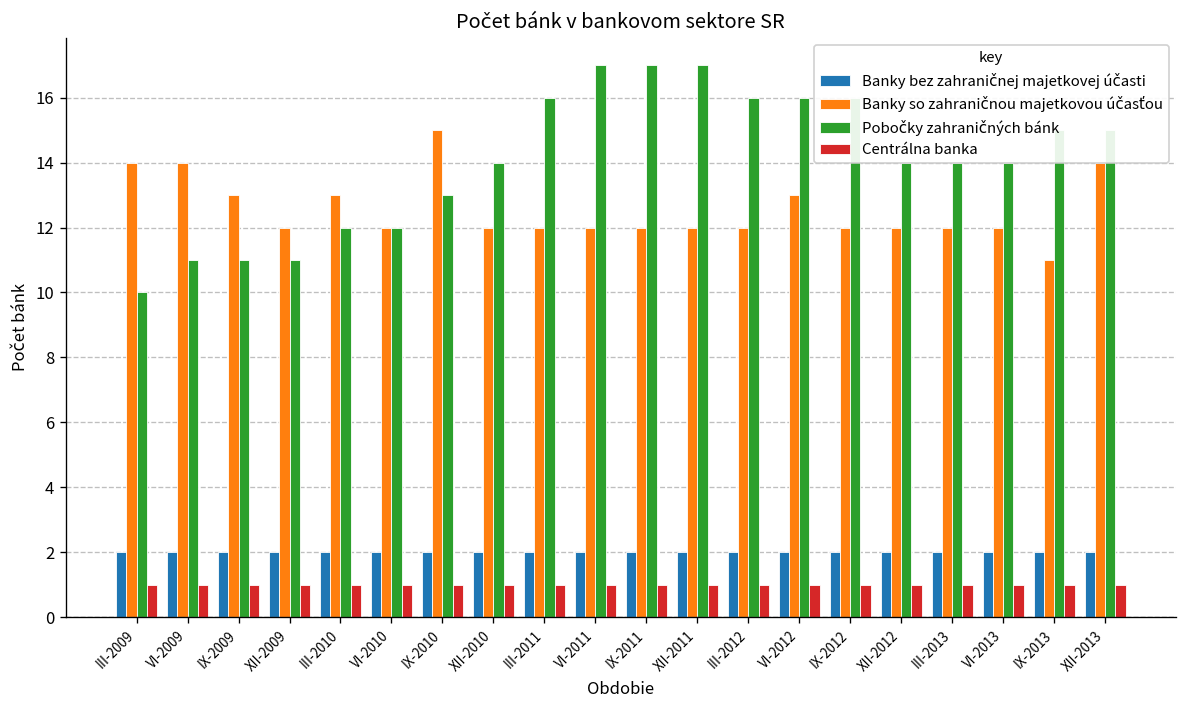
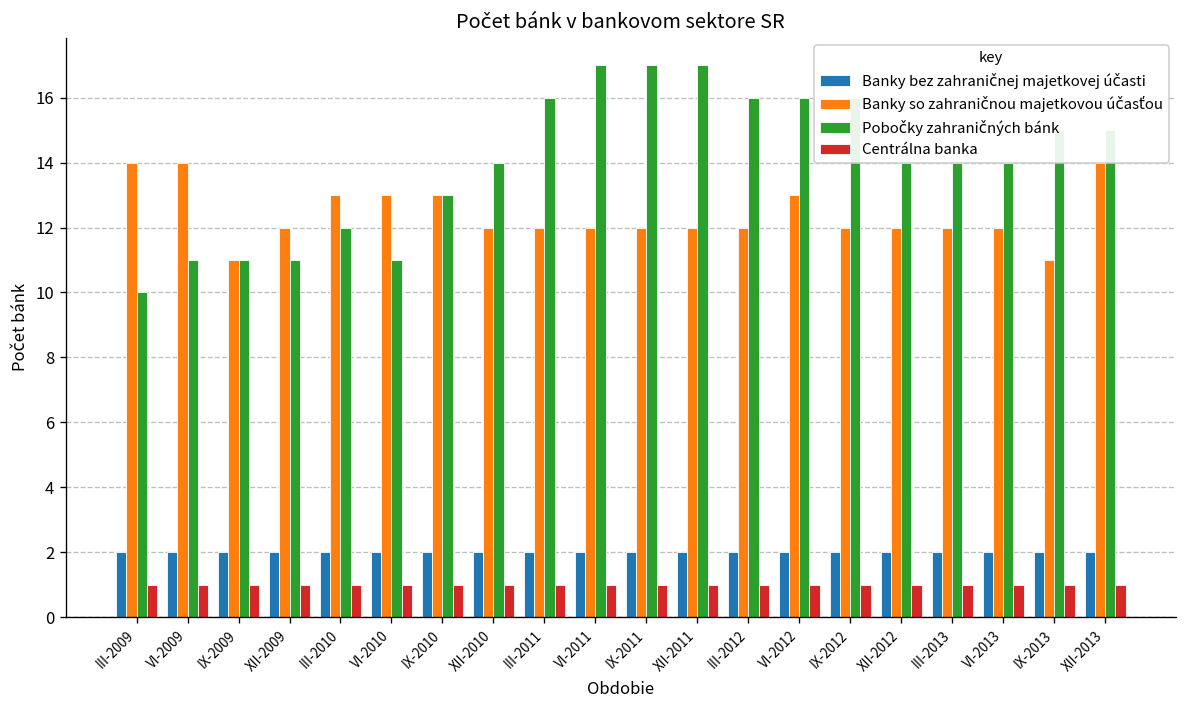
  {
    "Banky bez zahraničnej majetkovej účasti": {
      "III-2009": 2,
      "VI-2009": 2,
      "IX-2009": 2,
      "XII-2009": 2,
      "III-2010": 2,
      "VI-2010": 2,
      "IX-2010": 2,
      "XII-2010": 2,
      "III-2011": 2,
      "VI-2011": 2,
      "IX-2011": 2,
      "XII-2011": 2,
      "III-2012": 2,
      "VI-2012": 2,
      "IX-2012": 2,
      "XII-2012": 2,
      "III-2013": 2,
      "VI-2013": 2,
      "IX-2013": 2,
      "XII-2013": 2
    },
    "Banky so zahraničnou majetkovou účasťou": {
      "III-2009": 14,
      "VI-2009": 14,
-     "IX-2009": 13,
+     "IX-2009": 11,
      "XII-2009": 12,
      "III-2010": 13,
-     "VI-2010": 12,
-     "IX-2010": 15,
+     "VI-2010": 13,
+     "IX-2010": 13,
      "XII-2010": 12,
      "III-2011": 12,
      "VI-2011": 12,
      "IX-2011": 12,
      "XII-2011": 12,
      "III-2012": 12,
      "VI-2012": 13,
      "IX-2012": 12,
      "XII-2012": 12,
      "III-2013": 12,
      "VI-2013": 12,
      "IX-2013": 11
    },
    "Pobočky zahraničných bánk": {
      "III-2009": 10,
      "VI-2009": 11,
      "IX-2009": 11,
      "XII-2009": 11,
      "III-2010": 12,
-     "VI-2010": 12,
+     "VI-2010": 11,
      "IX-2010": 13,
      "XII-2010": 14,
      "III-2011": 16,
      "VI-2011": 17,
      "IX-2011": 17,
      "XII-2011": 17,
      "III-2012": 16,
      "VI-2012": 16
    },
    "Centrálna banka": {
      "III-2009": 1,
      "VI-2009": 1,
      "IX-2009": 1,
      "XII-2009": 1,
      "III-2010": 1,
      "VI-2010": 1,
      "IX-2010": 1,
      "XII-2010": 1,
      "III-2011": 1,
      "VI-2011": 1,
      "IX-2011": 1,
      "XII-2011": 1,
      "III-2012": 1,
      "VI-2012": 1,
      "IX-2012": 1,
      "XII-2012": 1,
      "III-2013": 1,
      "VI-2013": 1,
      "IX-2013": 1,
      "XII-2013": 1
    }
  }
